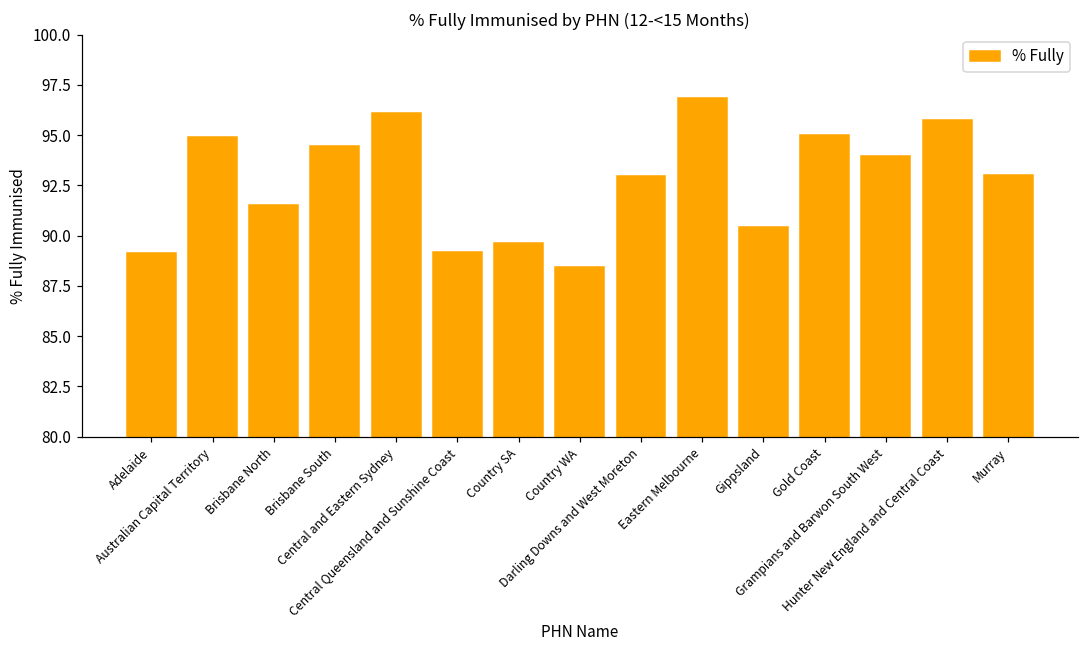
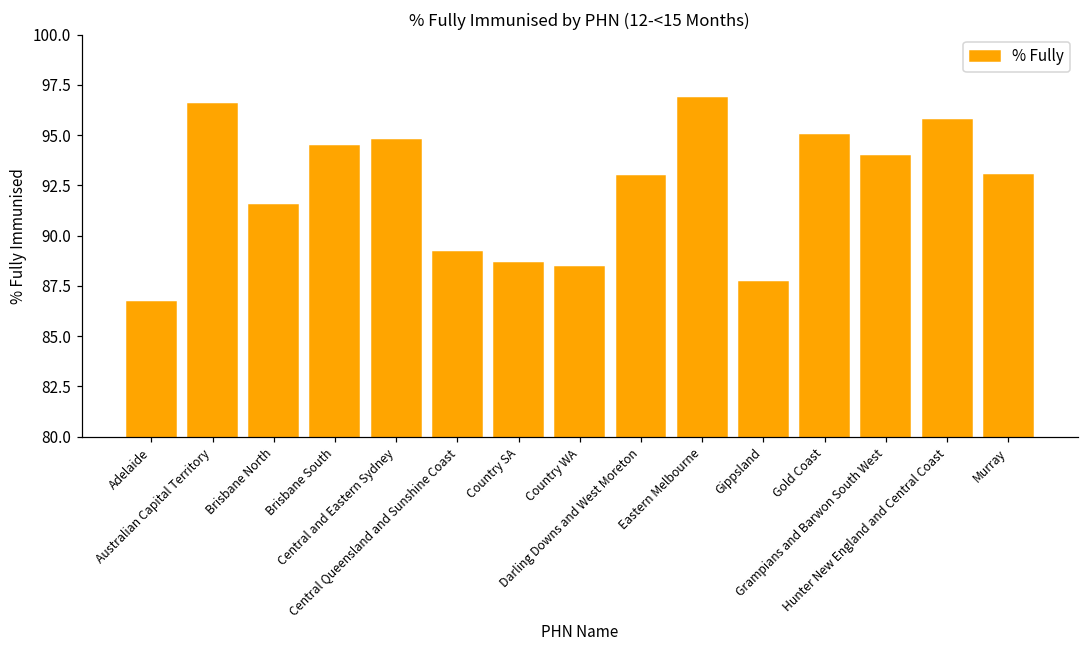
  {
-   "Adelaide": 89.2,
-   "Australian Capital Territory": 94.9,
+   "Adelaide": 86.7,
+   "Australian Capital Territory": 96.5,
    "Brisbane North": 91.5,
    "Brisbane South": 94.4,
-   "Central and Eastern Sydney": 96.1,
+   "Central and Eastern Sydney": 94.8,
    "Central Queensland and Sunshine Coast": 89.2,
-   "Country SA": 89.6,
+   "Country SA": 88.6,
    "Country WA": 88.4,
    "Darling Downs and West Moreton": 93.0,
    "Eastern Melbourne": 96.8,
-   "Gippsland": 90.4,
+   "Gippsland": 87.7,
    "Gold Coast": 95.0,
    "Grampians and Barwon South West": 93.9,
    "Hunter New England and Central Coast": 95.8,
    "Murray": 93.0
  }
